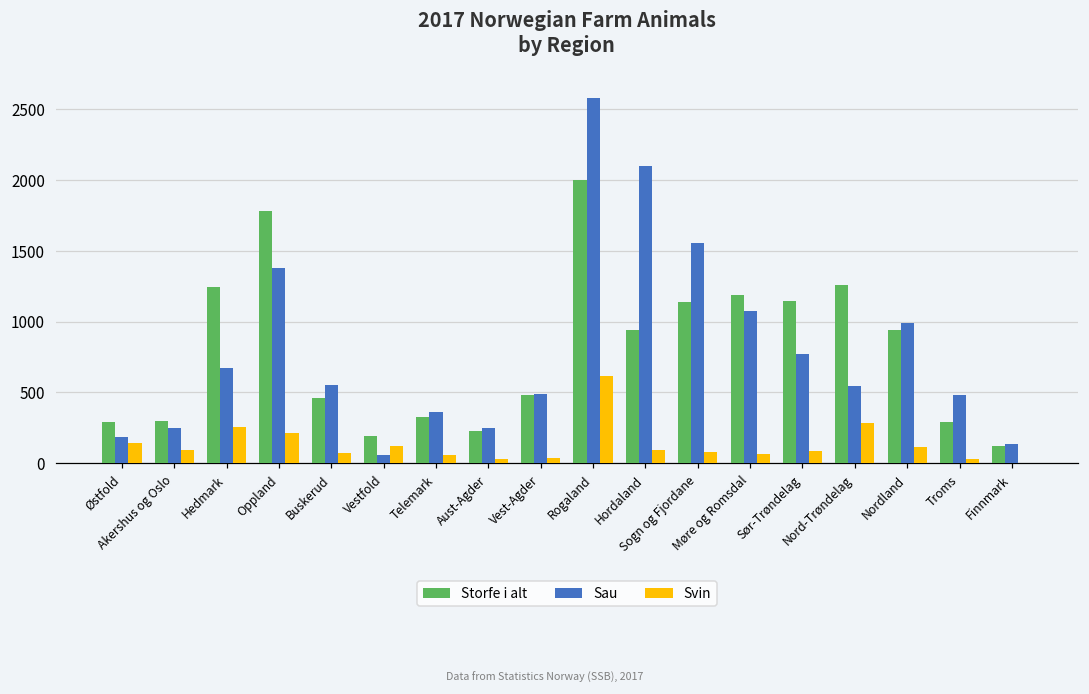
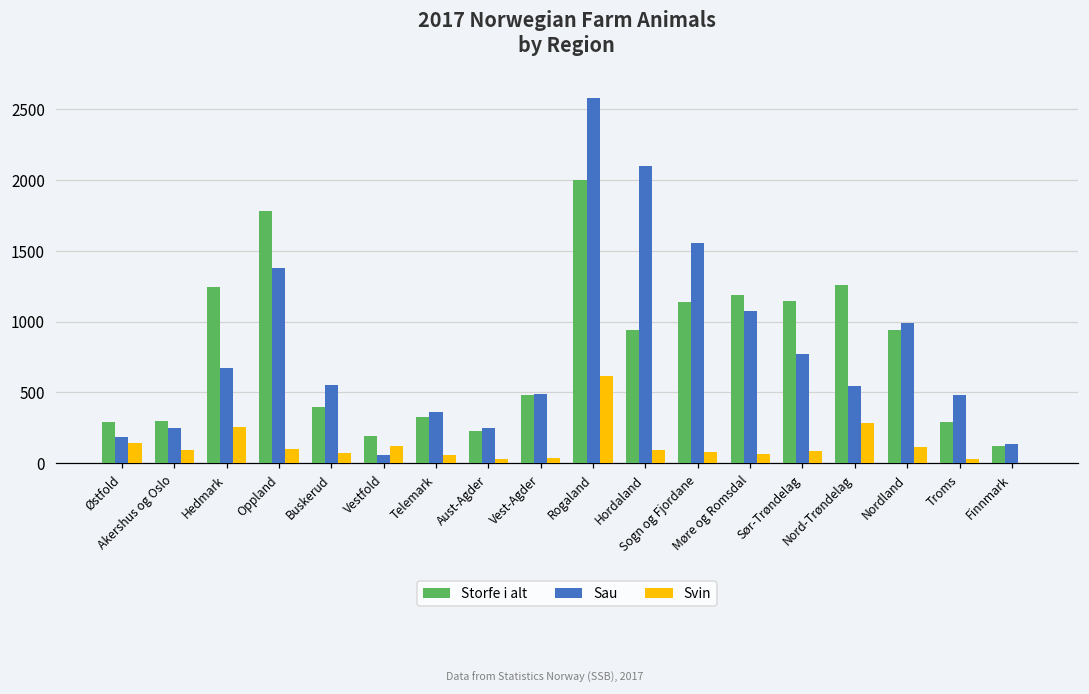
  {
    "Storfe i alt": {
      "Østfold": 290,
      "Akershus og Oslo": 300,
      "Hedmark": 1240,
      "Oppland": 1780,
-     "Buskerud": 460,
+     "Buskerud": 400,
      "Vestfold": 190,
      "Telemark": 330,
      "Aust-Agder": 230,
      "Vest-Agder": 480,
      "Rogaland": 2000,
      "Hordaland": 940,
      "Sogn og Fjordane": 1140,
      "Møre og Romsdal": 1190,
      "Sør-Trøndelag": 1150,
      "Nord-Trøndelag": 1260,
      "Nordland": 940,
      "Troms": 290,
      "Finnmark": 120
    },
    "Sau": {
      "Østfold": 190,
      "Akershus og Oslo": 250,
      "Hedmark": 670,
      "Oppland": 1380,
      "Buskerud": 550,
      "Vestfold": 60,
      "Telemark": 360,
      "Aust-Agder": 250,
      "Vest-Agder": 490,
      "Rogaland": 2580,
      "Hordaland": 2100,
      "Sogn og Fjordane": 1560,
      "Møre og Romsdal": 1080,
      "Sør-Trøndelag": 770,
      "Nord-Trøndelag": 540,
      "Nordland": 990,
      "Troms": 480,
      "Finnmark": 130
    },
    "Svin": {
      "Østfold": 140,
      "Akershus og Oslo": 90,
      "Hedmark": 260,
-     "Oppland": 210,
+     "Oppland": 100,
      "Buskerud": 70,
      "Vestfold": 130,
      "Telemark": 60,
      "Aust-Agder": 30,
      "Vest-Agder": 40,
      "Rogaland": 620,
      "Hordaland": 90,
      "Sogn og Fjordane": 80,
      "Møre og Romsdal": 70,
      "Sør-Trøndelag": 80,
      "Nord-Trøndelag": 280,
      "Nordland": 110,
      "Troms": 30
    }
  }
